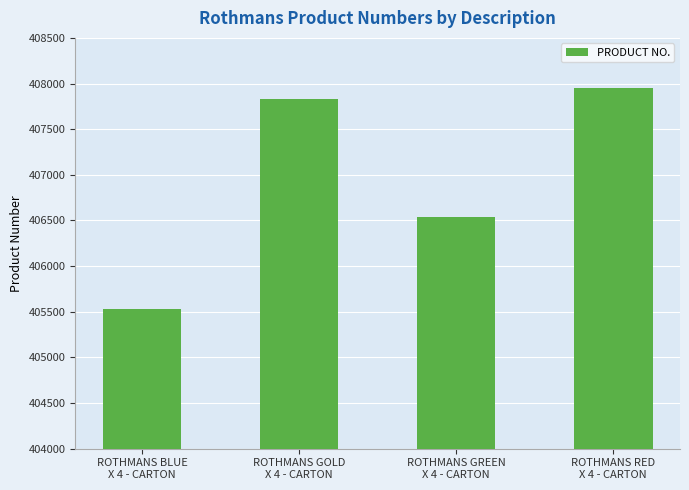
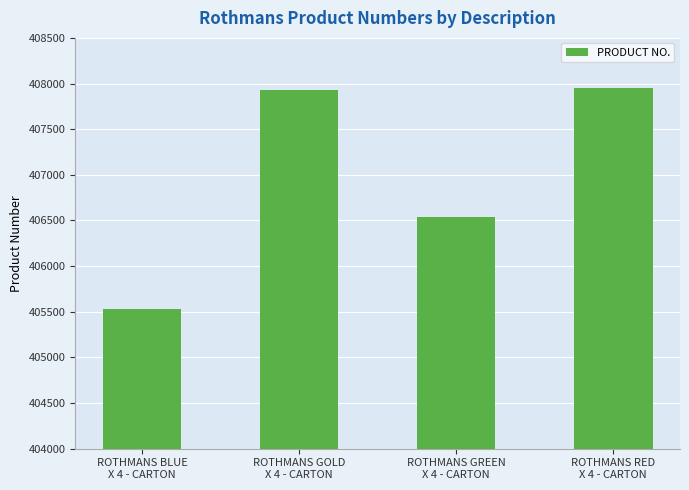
  {
    "ROTHMANS BLUE X 4 - CARTON": 405500,
-   "ROTHMANS GOLD X 4 - CARTON": 407800,
+   "ROTHMANS GOLD X 4 - CARTON": 407900,
    "ROTHMANS GREEN X 4 - CARTON": 406500,
    "ROTHMANS RED X 4 - CARTON": 408000
  }
